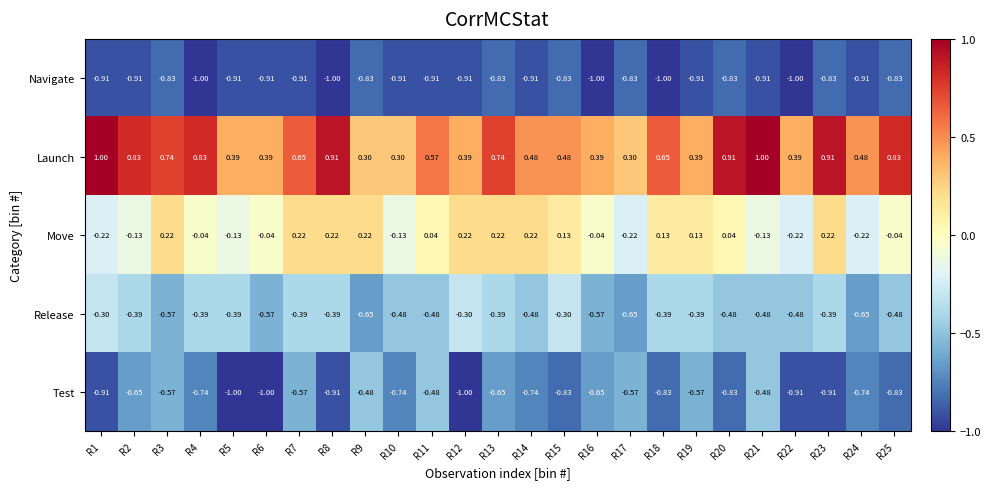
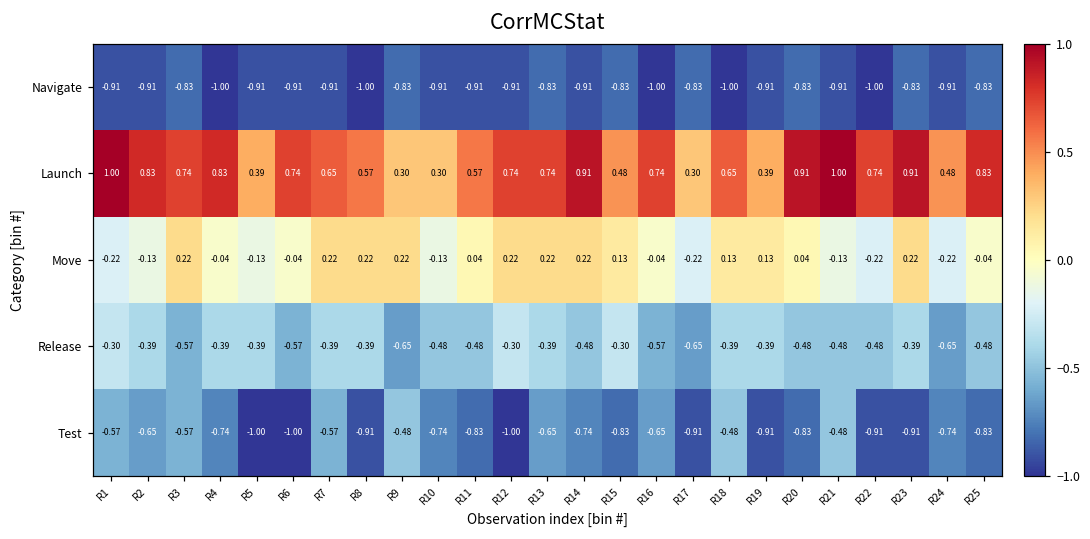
  {
    "Navigate": {
      "R1": -0.91,
      "R2": -0.91,
      "R3": -0.83,
      "R4": -1.00,
      "R5": -0.91,
      "R6": -0.91,
      "R7": -0.91,
      "R8": -1.00,
      "R9": -0.83,
      "R10": -0.91,
      "R11": -0.91,
      "R12": -0.91,
      "R13": -0.83,
      "R14": -0.91,
      "R15": -0.83,
      "R16": -1.00,
      "R17": -0.83,
      "R18": -1.00,
      "R19": -0.91,
      "R20": -0.83,
      "R21": -0.91,
      "R22": -1.00,
      "R23": -0.83,
      "R24": -0.91,
      "R25": -0.83
    },
    "Launch": {
      "R1": 1.00,
      "R2": 0.83,
      "R3": 0.74,
      "R4": 0.83,
      "R5": 0.39,
-     "R6": 0.39,
+     "R6": 0.74,
      "R7": 0.65,
-     "R8": 0.91,
+     "R8": 0.57,
      "R9": 0.30,
      "R10": 0.30,
      "R11": 0.57,
-     "R12": 0.39,
+     "R12": 0.74,
      "R13": 0.74,
-     "R14": 0.48,
+     "R14": 0.91,
      "R15": 0.48,
-     "R16": 0.39,
+     "R16": 0.74,
      "R17": 0.30,
      "R18": 0.65,
      "R19": 0.39,
      "R20": 0.91,
      "R21": 1.00,
-     "R22": 0.39,
+     "R22": 0.74,
      "R23": 0.91,
      "R24": 0.48,
      "R25": 0.83
    },
    "Move": {
      "R1": -0.22,
      "R2": -0.13,
      "R3": 0.22,
      "R4": -0.04,
      "R5": -0.13,
      "R6": -0.04,
      "R7": 0.22,
      "R8": 0.22,
      "R9": 0.22,
      "R10": -0.13,
      "R11": 0.04,
      "R12": 0.22,
      "R13": 0.22,
      "R14": 0.22,
      "R15": 0.13,
      "R16": -0.04,
      "R17": -0.22,
      "R18": 0.13,
      "R19": 0.13,
      "R20": 0.04,
      "R21": -0.13,
      "R22": -0.22,
      "R23": 0.22,
      "R24": -0.22,
      "R25": -0.04
    },
    "Release": {
      "R1": -0.30,
      "R2": -0.39,
      "R3": -0.57,
      "R4": -0.39,
      "R5": -0.39,
      "R6": -0.57,
      "R7": -0.39,
      "R8": -0.39,
      "R9": -0.65,
      "R10": -0.48,
      "R11": -0.48,
      "R12": -0.30,
      "R13": -0.39,
      "R14": -0.48,
      "R15": -0.30,
      "R16": -0.57,
      "R17": -0.65,
      "R18": -0.39,
      "R19": -0.39,
      "R20": -0.48,
      "R21": -0.48,
      "R22": -0.48,
      "R23": -0.39,
      "R24": -0.65,
      "R25": -0.48
    },
    "Test": {
-     "R1": -0.91,
+     "R1": -0.57,
      "R2": -0.65,
      "R3": -0.57,
      "R4": -0.74,
      "R5": -1.00,
      "R6": -1.00,
      "R7": -0.57,
      "R8": -0.91,
      "R9": -0.48,
      "R10": -0.74,
-     "R11": -0.48,
+     "R11": -0.83,
      "R12": -1.00,
      "R13": -0.65,
      "R14": -0.74,
      "R15": -0.83,
      "R16": -0.65,
-     "R17": -0.57,
-     "R18": -0.83,
-     "R19": -0.57,
+     "R17": -0.91,
+     "R18": -0.48,
+     "R19": -0.91,
      "R20": -0.83,
      "R21": -0.48,
      "R22": -0.91,
      "R23": -0.91,
      "R24": -0.74,
      "R25": -0.83
    }
  }
